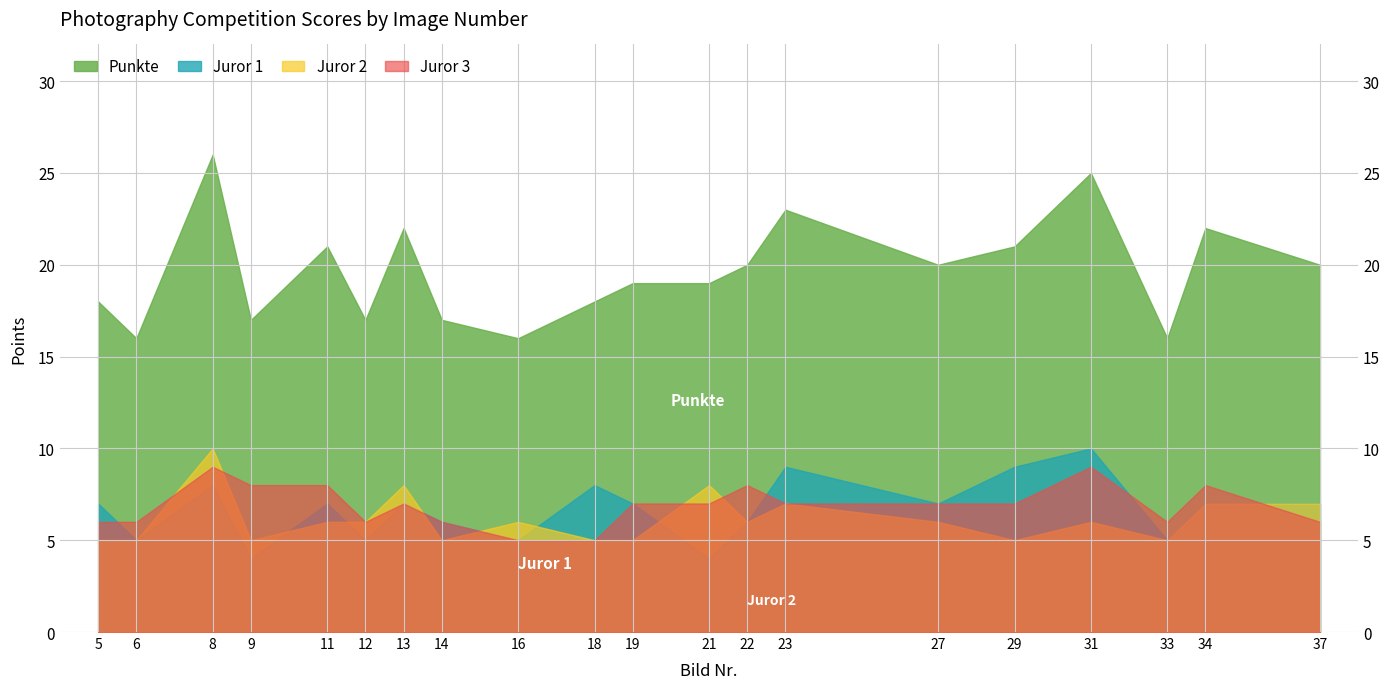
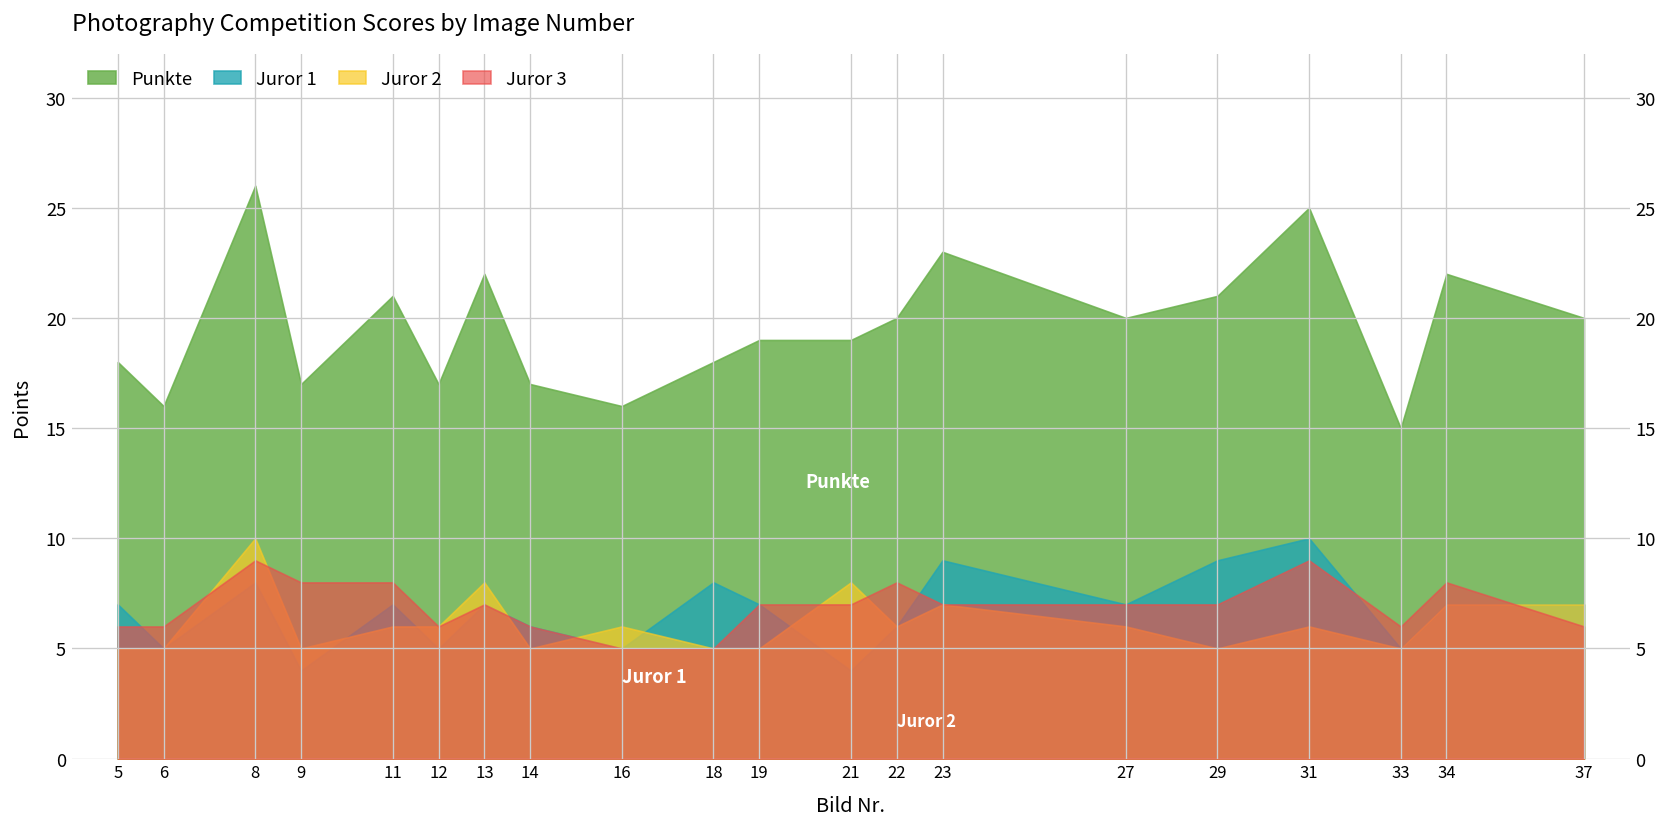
  {
    "Punkte": {
      "5": 18,
      "6": 16,
      "8": 26,
      "9": 17,
      "11": 21,
      "12": 17,
      "13": 22,
      "14": 17,
      "16": 16,
      "18": 18,
      "19": 19,
      "21": 19,
      "22": 20,
      "23": 23,
      "27": 20,
      "29": 21,
      "31": 25,
-     "33": 16,
+     "33": 15,
      "34": 22,
      "37": 20
    },
    "Juror 1": {
      "5": 7,
      "8": 8,
      "9": 4,
      "11": 7,
      "12": 5,
      "18": 8,
      "21": 4,
      "23": 9,
      "29": 9,
      "31": 10
    },
    "Juror 2": {
      "5": 5,
      "8": 10,
      "9": 5,
      "11": 6,
      "13": 8,
      "14": 5,
      "16": 6,
      "19": 5,
      "21": 8,
      "27": 6,
      "29": 5,
      "31": 6
    },
    "Juror 3": {
      "5": 6,
      "6": 6,
      "8": 9,
      "9": 8,
      "11": 8,
      "21": 7,
      "22": 8,
      "29": 7,
      "31": 9,
      "33": 6,
      "34": 8,
      "37": 6
    }
  }
